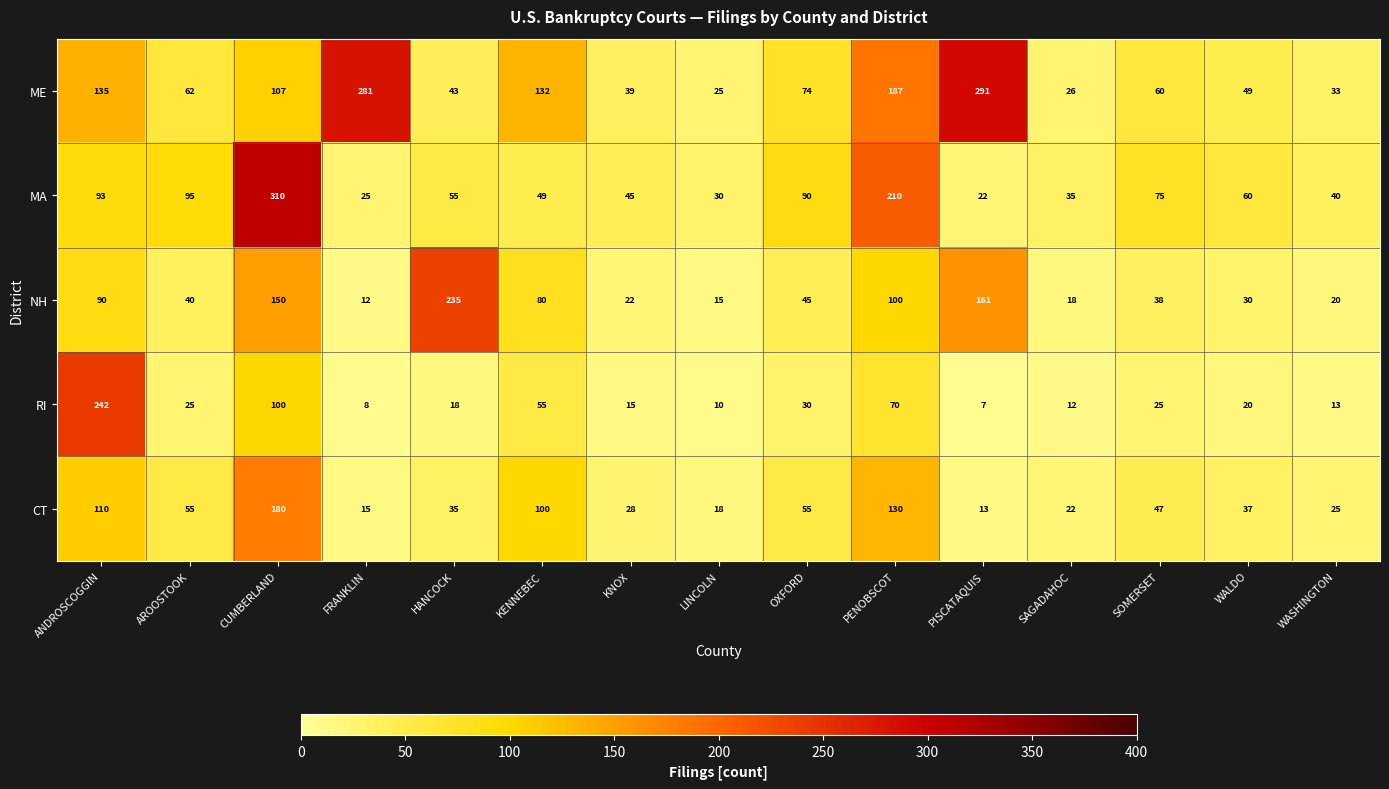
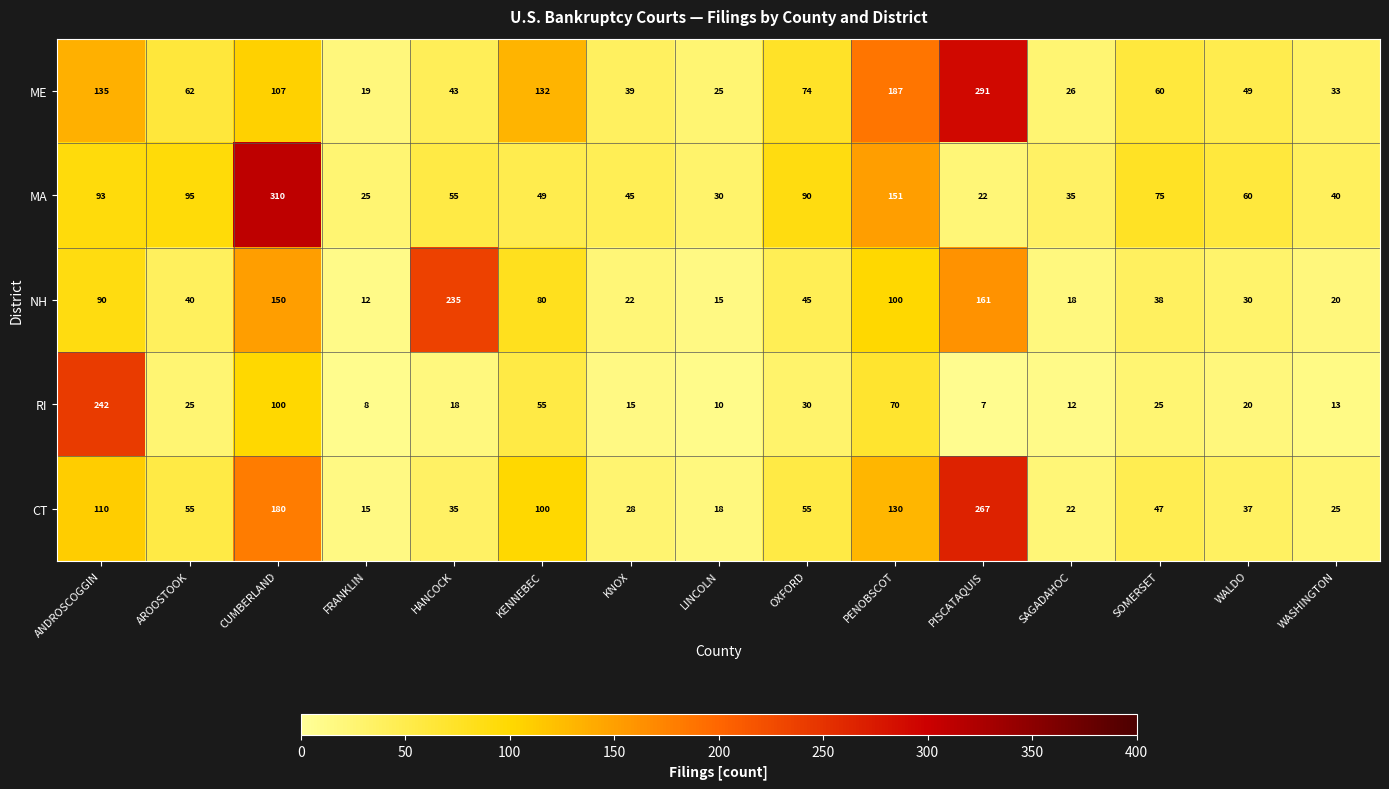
  {
    "ME": {
      "ANDROSCOGGIN": 135,
      "AROOSTOOK": 62,
      "CUMBERLAND": 107,
-     "FRANKLIN": 281,
+     "FRANKLIN": 19,
      "HANCOCK": 43,
      "KENNEBEC": 132,
      "KNOX": 39,
      "LINCOLN": 25,
      "OXFORD": 74,
      "PENOBSCOT": 187,
      "PISCATAQUIS": 291,
      "SAGADAHOC": 26,
      "SOMERSET": 60,
      "WALDO": 49,
      "WASHINGTON": 33
    },
    "MA": {
      "ANDROSCOGGIN": 93,
      "AROOSTOOK": 95,
      "CUMBERLAND": 310,
      "FRANKLIN": 25,
      "HANCOCK": 55,
      "KENNEBEC": 49,
      "KNOX": 45,
      "LINCOLN": 30,
      "OXFORD": 90,
-     "PENOBSCOT": 210,
+     "PENOBSCOT": 151,
      "PISCATAQUIS": 22,
      "SAGADAHOC": 35,
      "SOMERSET": 75,
      "WALDO": 60,
      "WASHINGTON": 40
    },
    "NH": {
      "ANDROSCOGGIN": 90,
      "AROOSTOOK": 40,
      "CUMBERLAND": 150,
      "FRANKLIN": 12,
      "HANCOCK": 235,
      "KENNEBEC": 80,
      "KNOX": 22,
      "LINCOLN": 15,
      "OXFORD": 45,
      "PENOBSCOT": 100,
      "PISCATAQUIS": 161,
      "SAGADAHOC": 18,
      "SOMERSET": 38,
      "WALDO": 30,
      "WASHINGTON": 20
    },
    "RI": {
      "ANDROSCOGGIN": 242,
      "AROOSTOOK": 25,
      "CUMBERLAND": 100,
      "FRANKLIN": 8,
      "HANCOCK": 18,
      "KENNEBEC": 55,
      "KNOX": 15,
      "LINCOLN": 10,
      "OXFORD": 30,
      "PENOBSCOT": 70,
      "PISCATAQUIS": 7,
      "SAGADAHOC": 12,
      "SOMERSET": 25,
      "WALDO": 20,
      "WASHINGTON": 13
    },
    "CT": {
      "ANDROSCOGGIN": 110,
      "AROOSTOOK": 55,
      "CUMBERLAND": 180,
      "FRANKLIN": 15,
      "HANCOCK": 35,
      "KENNEBEC": 100,
      "KNOX": 28,
      "LINCOLN": 18,
      "OXFORD": 55,
      "PENOBSCOT": 130,
-     "PISCATAQUIS": 13,
+     "PISCATAQUIS": 267,
      "SAGADAHOC": 22,
      "SOMERSET": 47,
      "WALDO": 37,
      "WASHINGTON": 25
    }
  }
